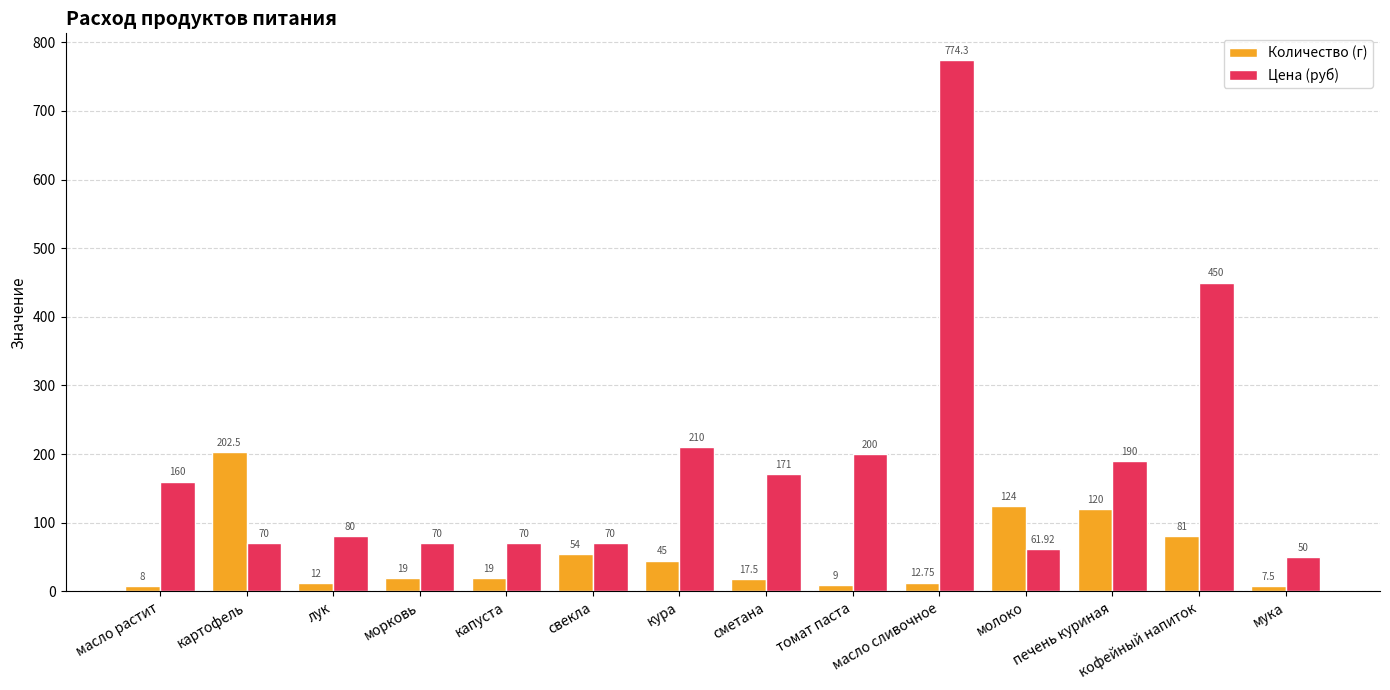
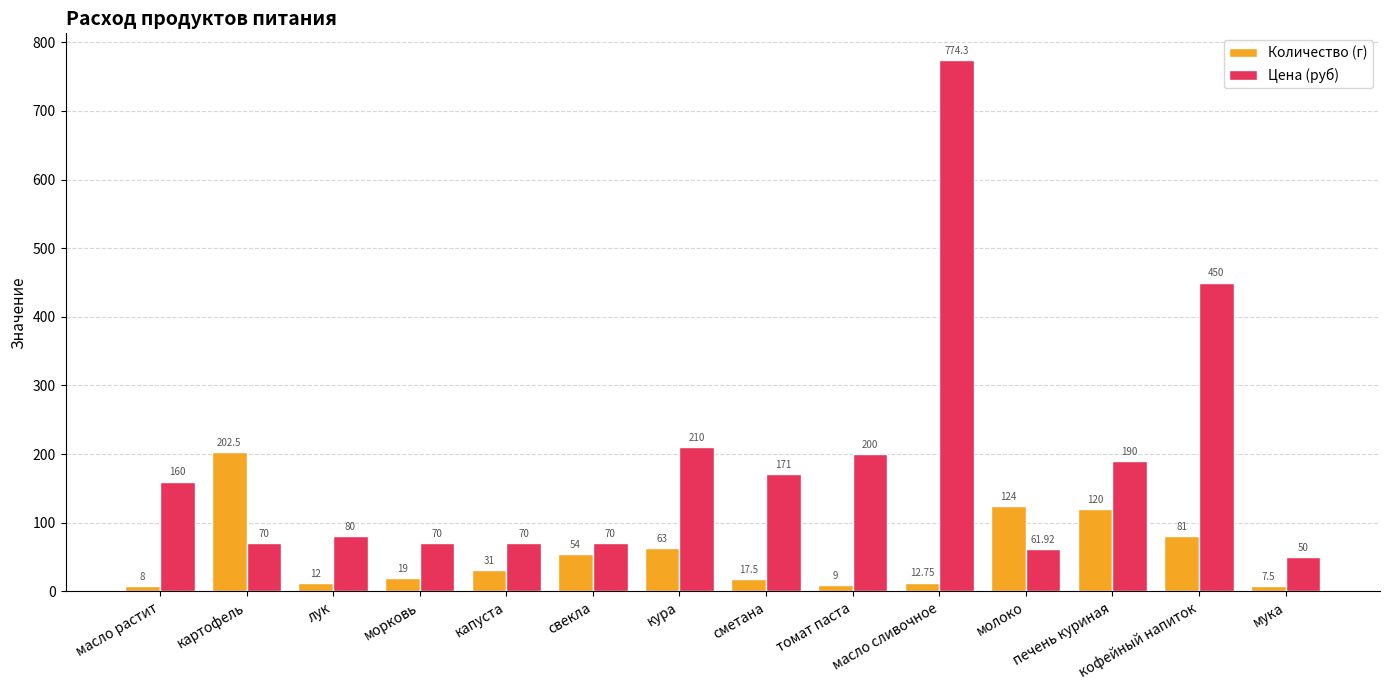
  {
    "Количество (г)": {
      "масло растит": 8,
      "картофель": 202.5,
      "лук": 12,
      "морковь": 19,
-     "капуста": 19,
+     "капуста": 31,
      "свекла": 54,
-     "кура": 45,
+     "кура": 63,
      "сметана": 17.5,
      "томат паста": 9,
      "масло сливочное": 12.75,
      "молоко": 124,
      "печень куриная": 120,
      "кофейный напиток": 81,
      "мука": 7.5
    },
    "Цена (руб)": {
      "масло растит": 160,
      "картофель": 70,
      "лук": 80,
      "морковь": 70,
      "капуста": 70,
      "свекла": 70,
      "кура": 210,
      "сметана": 171,
      "томат паста": 200,
      "масло сливочное": 774.3,
      "молоко": 61.92,
      "печень куриная": 190,
      "кофейный напиток": 450,
      "мука": 50
    }
  }
